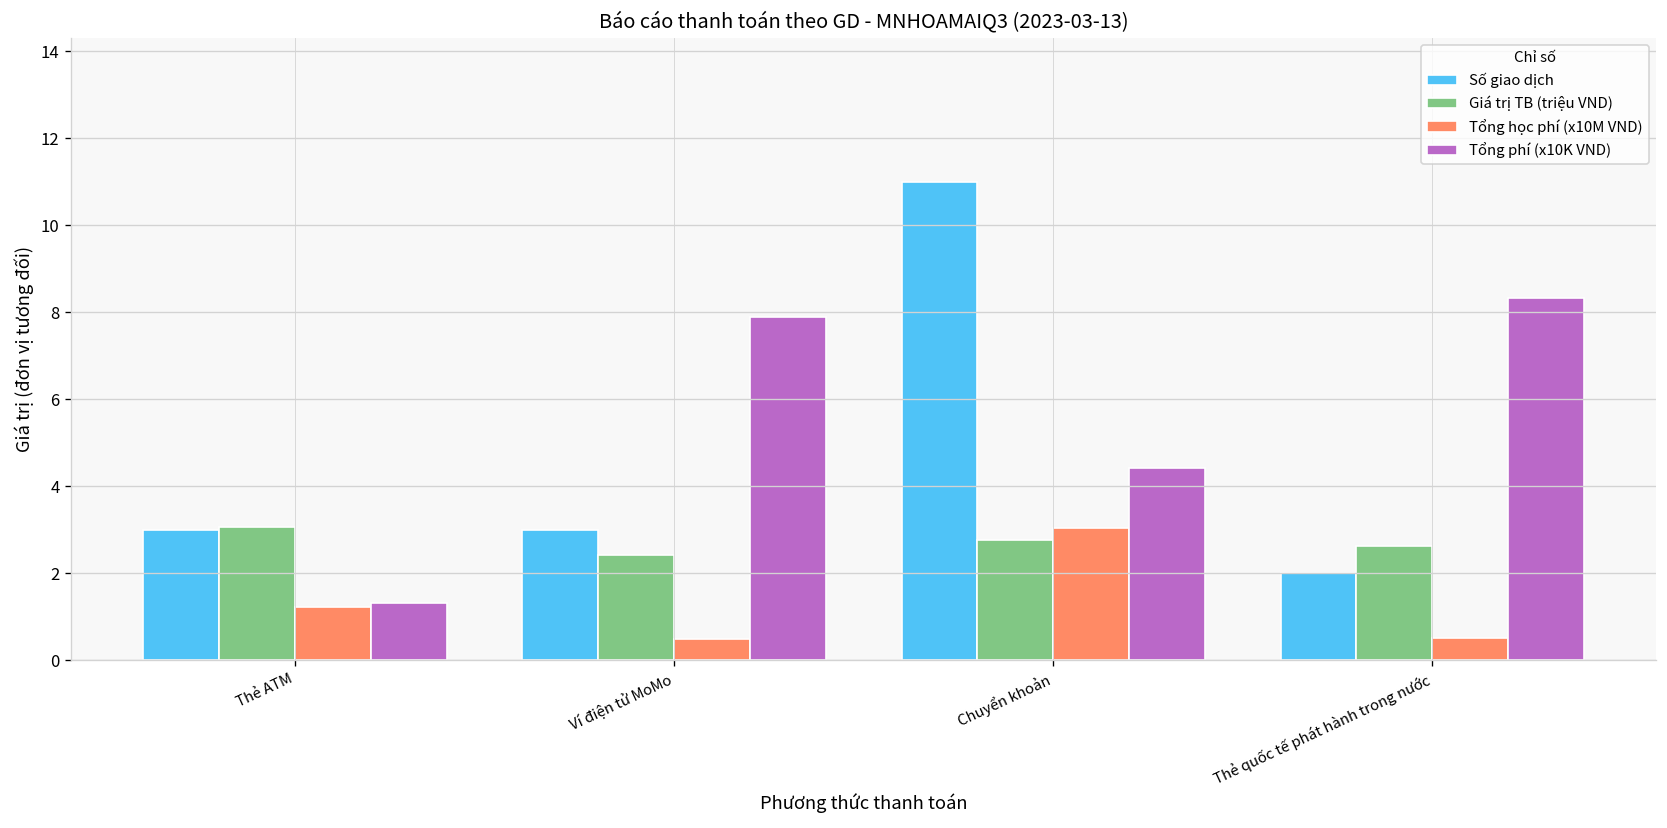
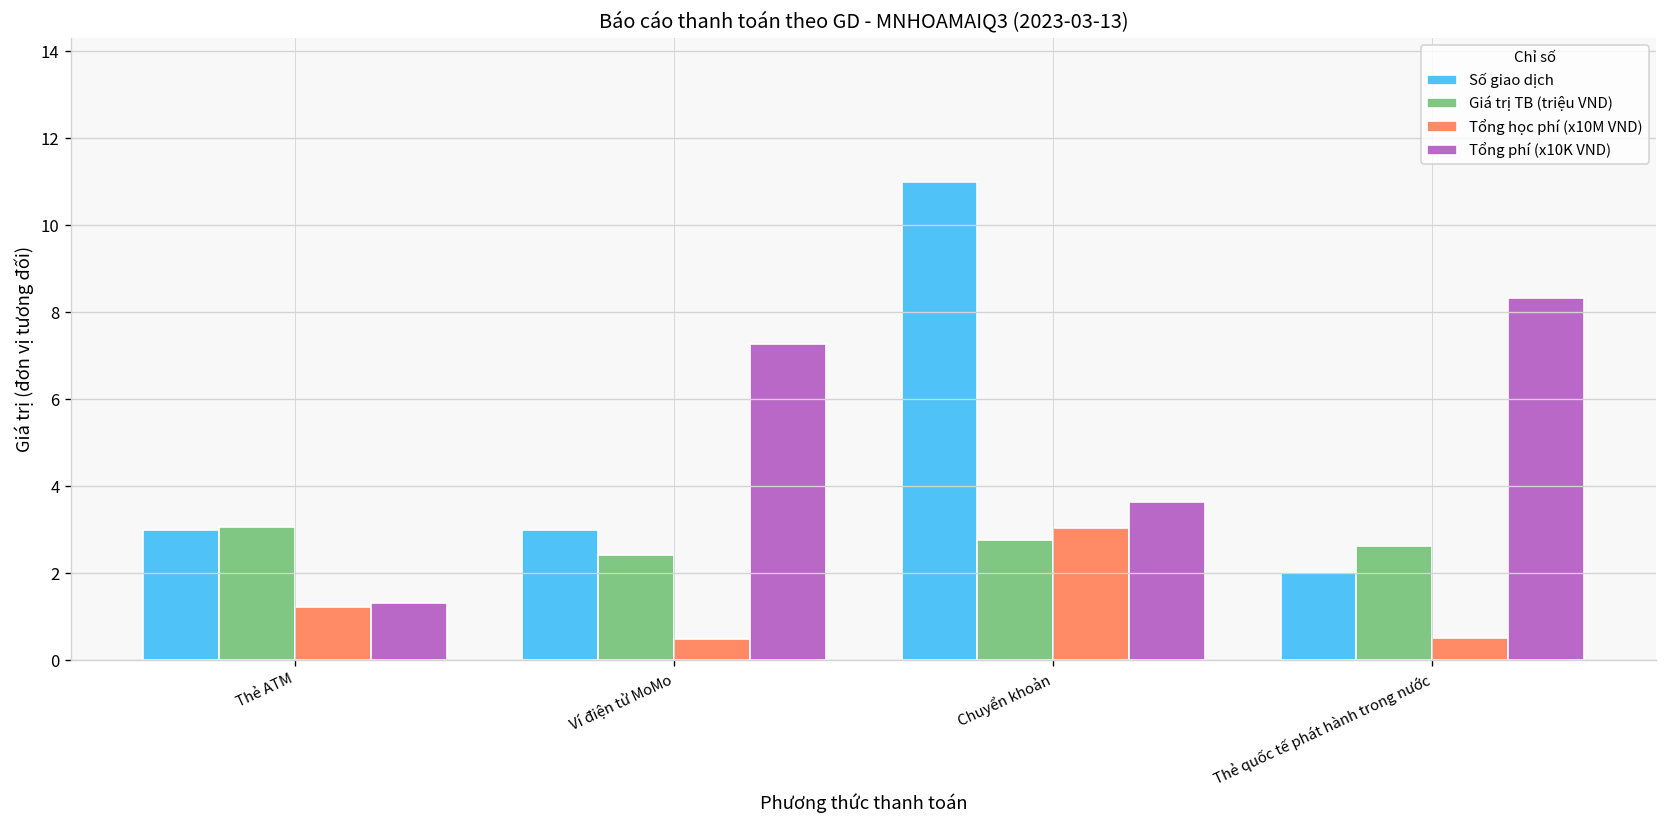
  {
    "Số giao dịch": {
      "Thẻ ATM": 3.0,
      "Ví điện tử MoMo": 3.0,
      "Chuyển khoản": 11.0,
      "Thẻ quốc tế phát hành trong nước": 2.0
    },
    "Giá trị TB (triệu VND)": {
      "Thẻ ATM": 3.1,
      "Ví điện tử MoMo": 2.4,
      "Chuyển khoản": 2.8,
      "Thẻ quốc tế phát hành trong nước": 2.6
    },
    "Tổng học phí (x10M VND)": {
      "Thẻ ATM": 1.2,
      "Ví điện tử MoMo": 0.5,
      "Chuyển khoản": 3.0,
      "Thẻ quốc tế phát hành trong nước": 0.5
    },
    "Tổng phí (x10K VND)": {
      "Thẻ ATM": 1.3,
-     "Ví điện tử MoMo": 7.9,
-     "Chuyển khoản": 4.4,
+     "Ví điện tử MoMo": 7.3,
+     "Chuyển khoản": 3.6,
      "Thẻ quốc tế phát hành trong nước": 8.3
    }
  }
